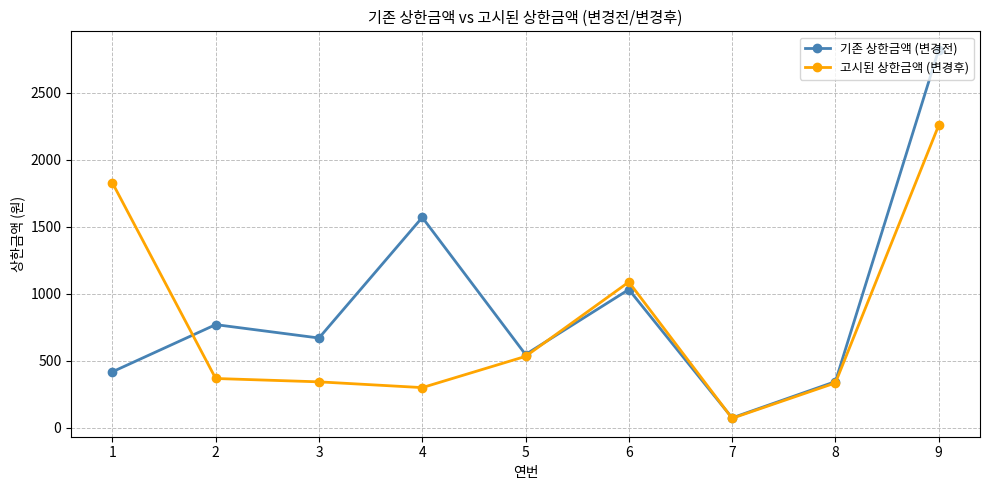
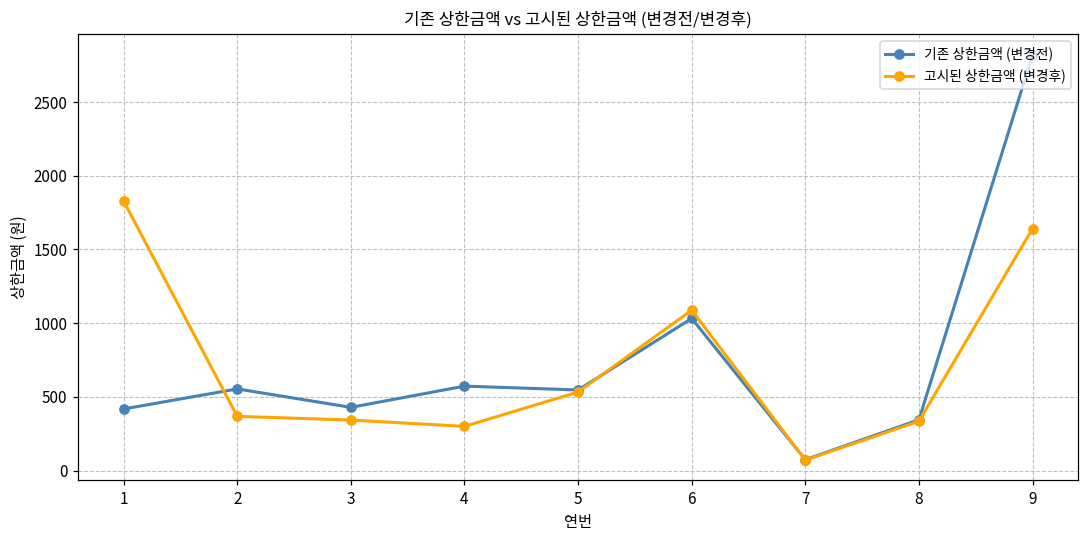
  {
    "기존 상한금액 (변경전)": {
      "1": 420,
-     "2": 770,
-     "3": 670,
-     "4": 1570,
+     "2": 550,
+     "3": 430,
+     "4": 570,
      "6": 1030
    },
    "고시된 상한금액 (변경후)": {
      "1": 1830,
      "2": 370,
      "3": 340,
      "4": 300,
      "6": 1090,
-     "9": 2260
+     "9": 1640
    }
  }
